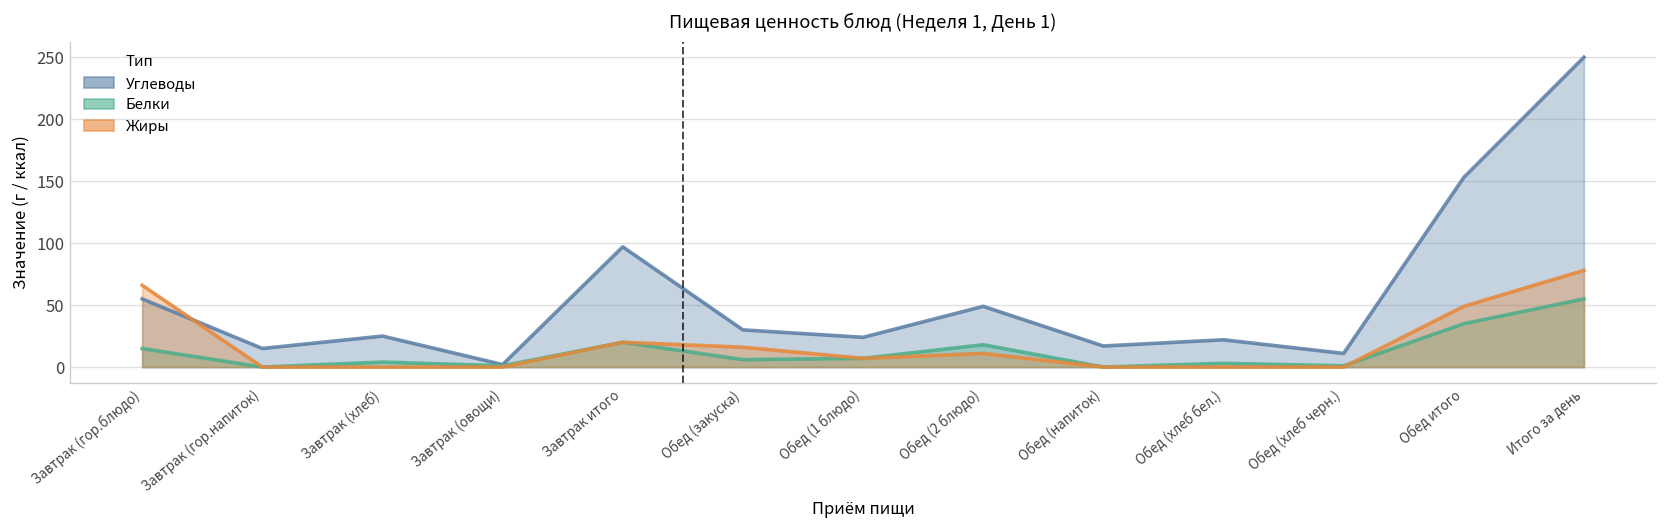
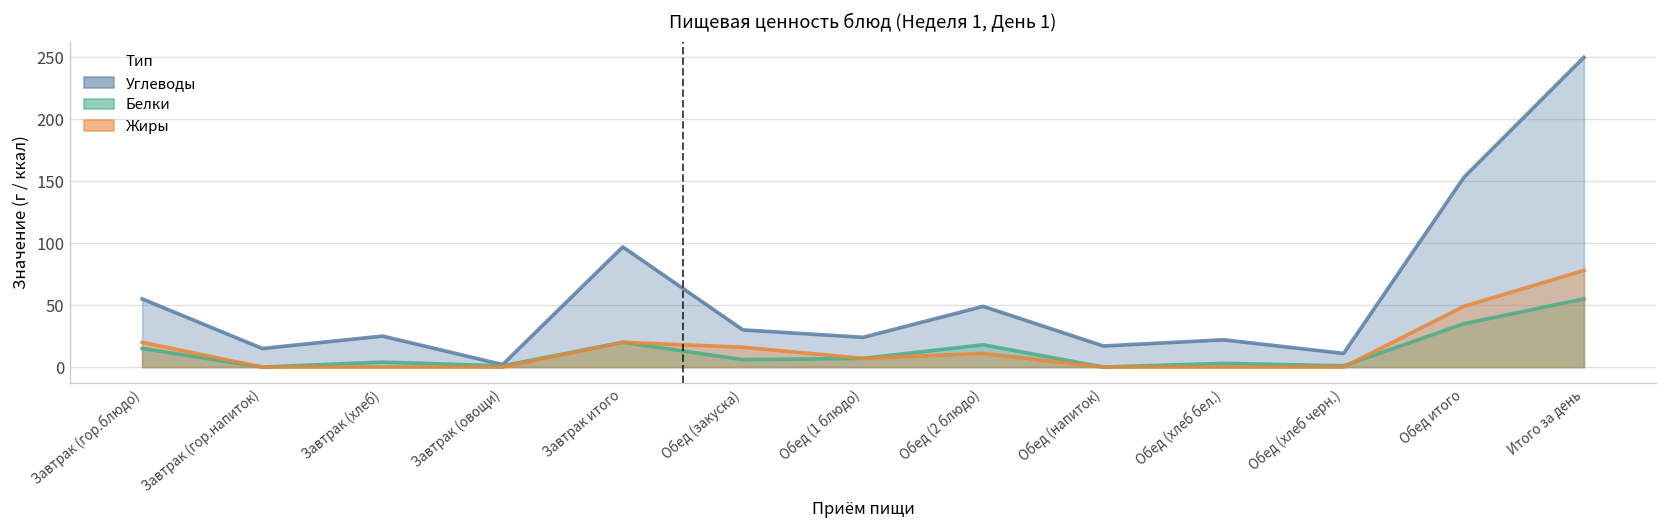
  {
    "Жиры": {
-     "Завтрак (гор.блюдо)": 66,
+     "Завтрак (гор.блюдо)": 20,
      "Завтрак (хлеб)": 0,
      "Обед (закуска)": 16,
      "Обед (2 блюдо)": 11,
      "Обед (хлеб бел.)": 0,
      "Обед итого": 49,
      "Итого за день": 78
    }
  }
